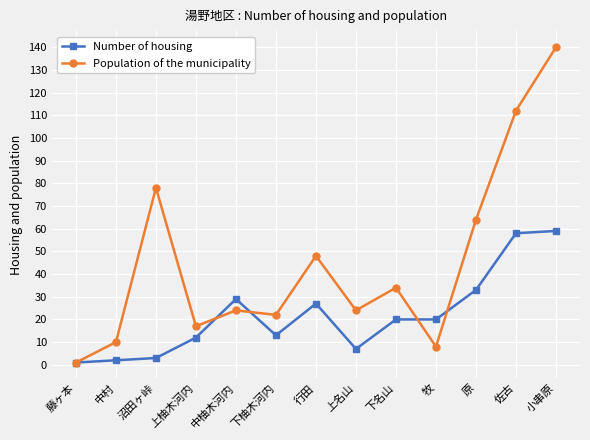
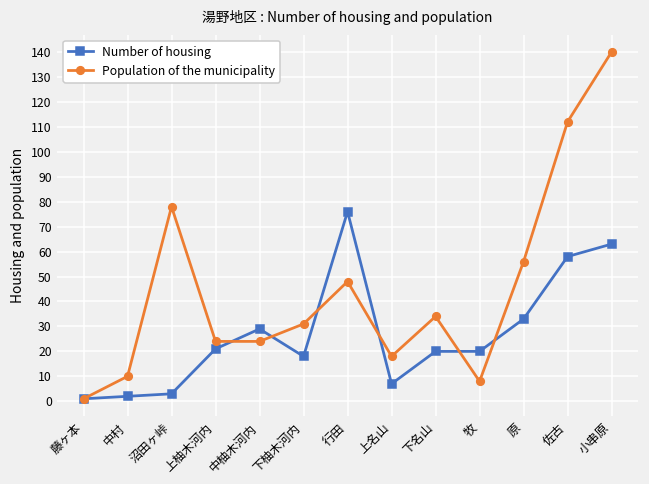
  {
    "Number of housing": {
      "中村": 2,
      "沼田ヶ峠": 3,
-     "上柚木河内": 12,
+     "上柚木河内": 21,
      "中柚木河内": 29,
-     "下柚木河内": 13,
-     "行田": 27,
+     "下柚木河内": 18,
+     "行田": 76,
      "上名山": 7,
      "下名山": 20,
      "牧": 20,
      "原": 33,
      "佐古": 58,
-     "小串原": 59
+     "小串原": 63
    },
    "Population of the municipality": {
      "中村": 10,
      "沼田ヶ峠": 78,
-     "上柚木河内": 17,
+     "上柚木河内": 24,
      "中柚木河内": 24,
-     "下柚木河内": 22,
+     "下柚木河内": 31,
      "行田": 48,
-     "上名山": 24,
+     "上名山": 18,
      "下名山": 34,
      "牧": 8,
-     "原": 64,
+     "原": 56,
      "佐古": 112,
      "小串原": 140
    }
  }
